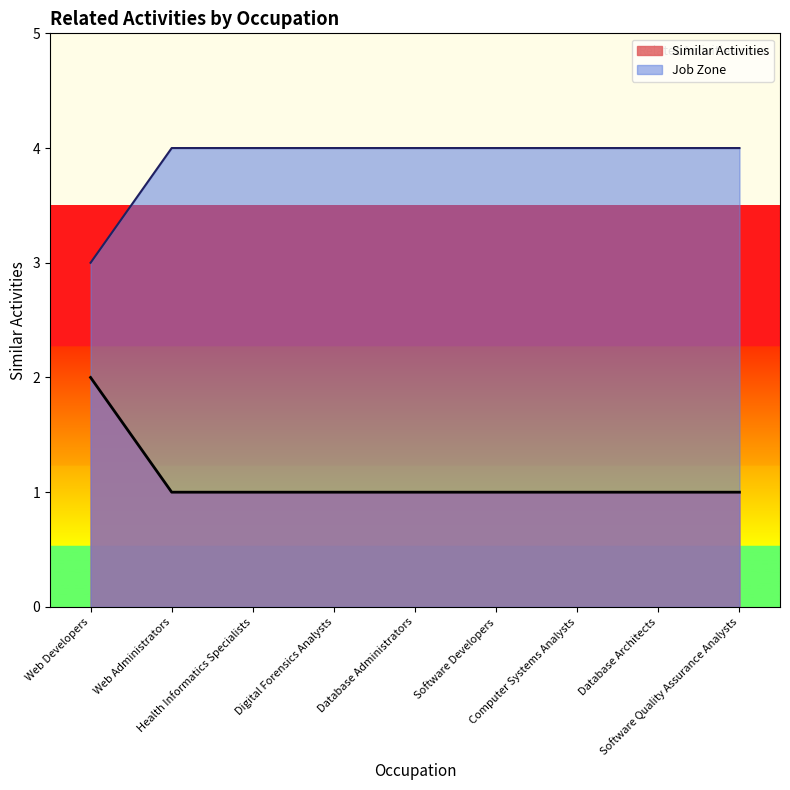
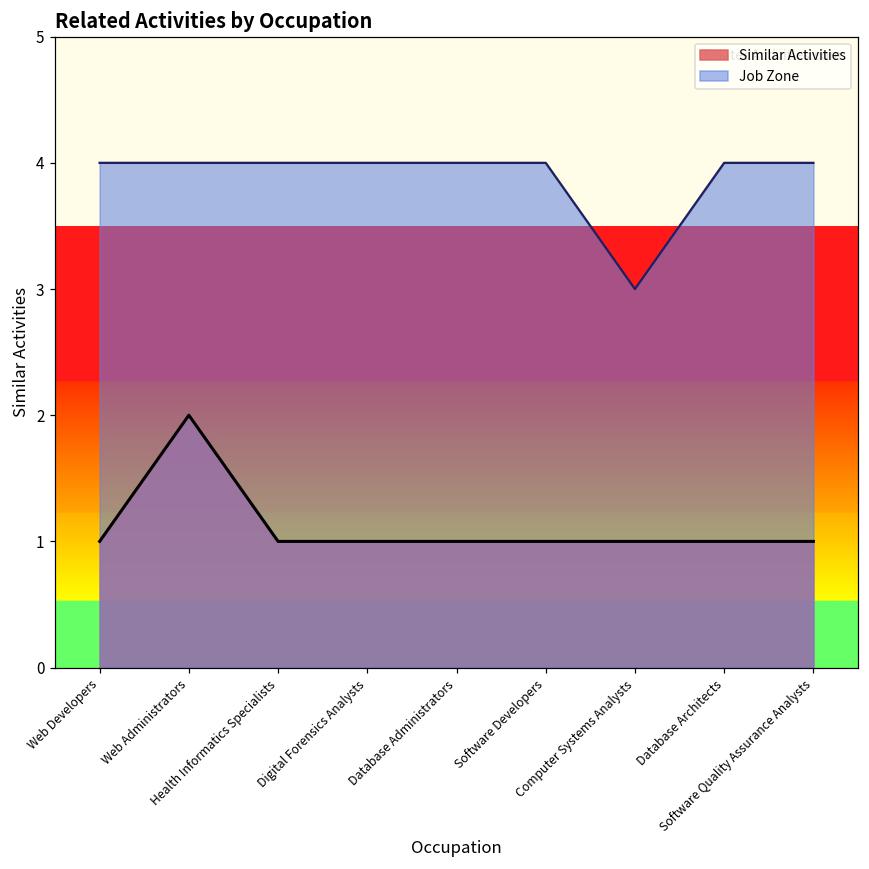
  {
    "Similar Activities": {
-     "Web Developers": 2,
-     "Web Administrators": 1,
+     "Web Developers": 1,
+     "Web Administrators": 2,
      "Health Informatics Specialists": 1,
      "Digital Forensics Analysts": 1,
      "Database Administrators": 1,
      "Software Developers": 1,
      "Computer Systems Analysts": 1,
      "Database Architects": 1,
      "Software Quality Assurance Analysts": 1
    },
    "Job Zone": {
-     "Web Developers": 3,
+     "Web Developers": 4,
      "Web Administrators": 4,
      "Health Informatics Specialists": 4,
      "Digital Forensics Analysts": 4,
      "Database Administrators": 4,
      "Software Developers": 4,
-     "Computer Systems Analysts": 4,
+     "Computer Systems Analysts": 3,
      "Database Architects": 4,
      "Software Quality Assurance Analysts": 4
    }
  }
